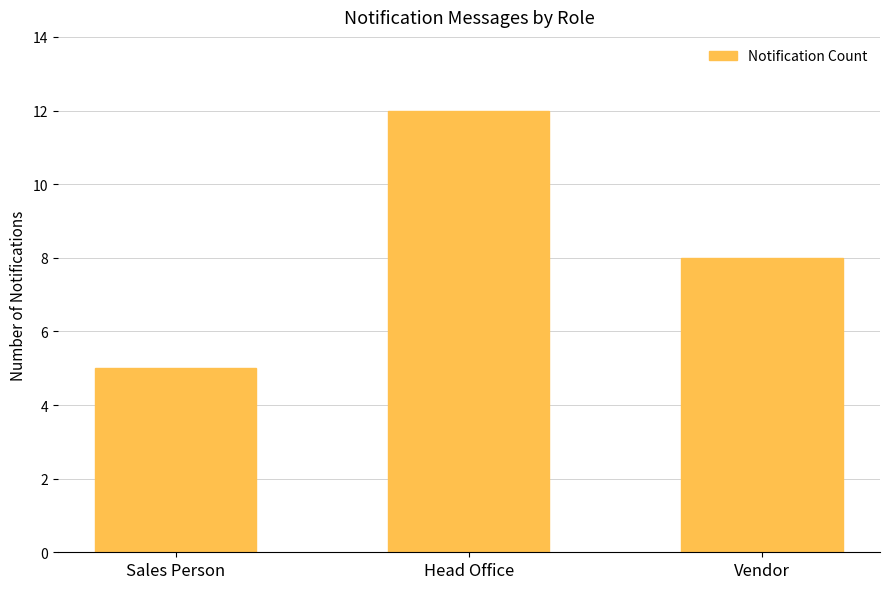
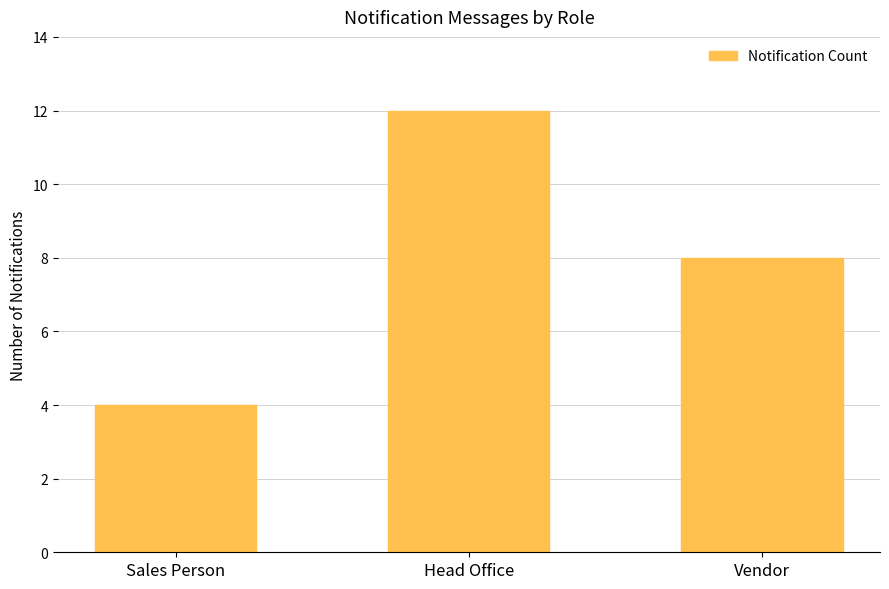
  {
-   "Sales Person": 5,
+   "Sales Person": 4,
    "Head Office": 12,
    "Vendor": 8
  }
